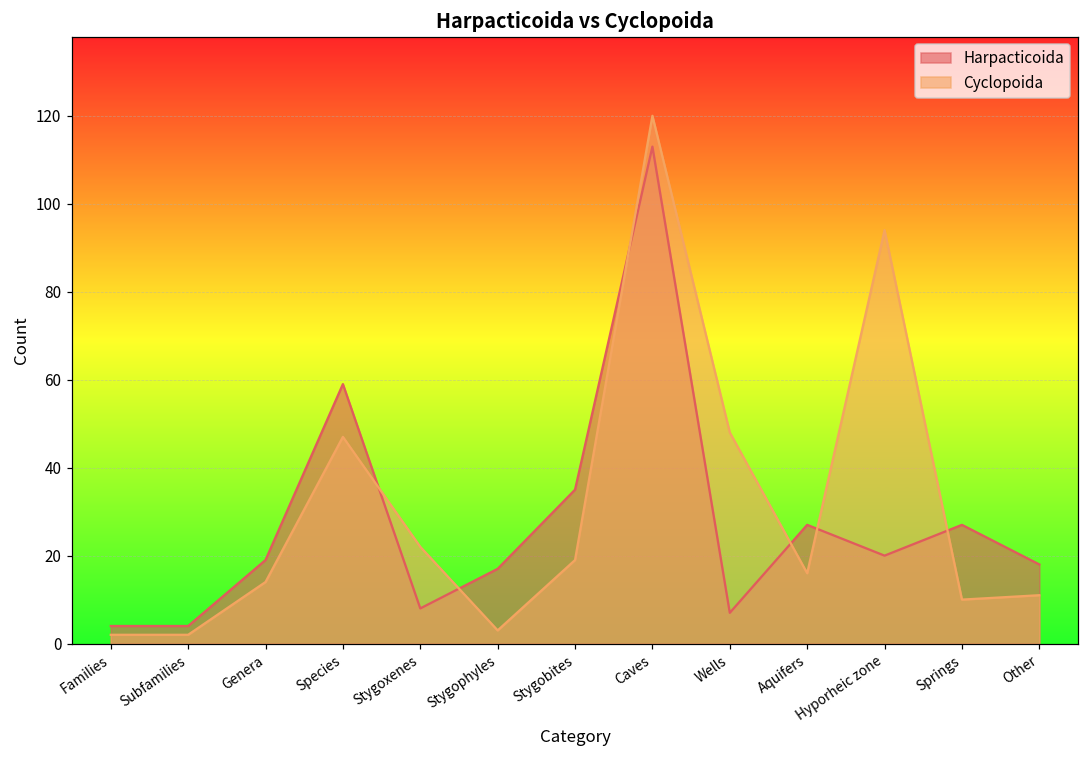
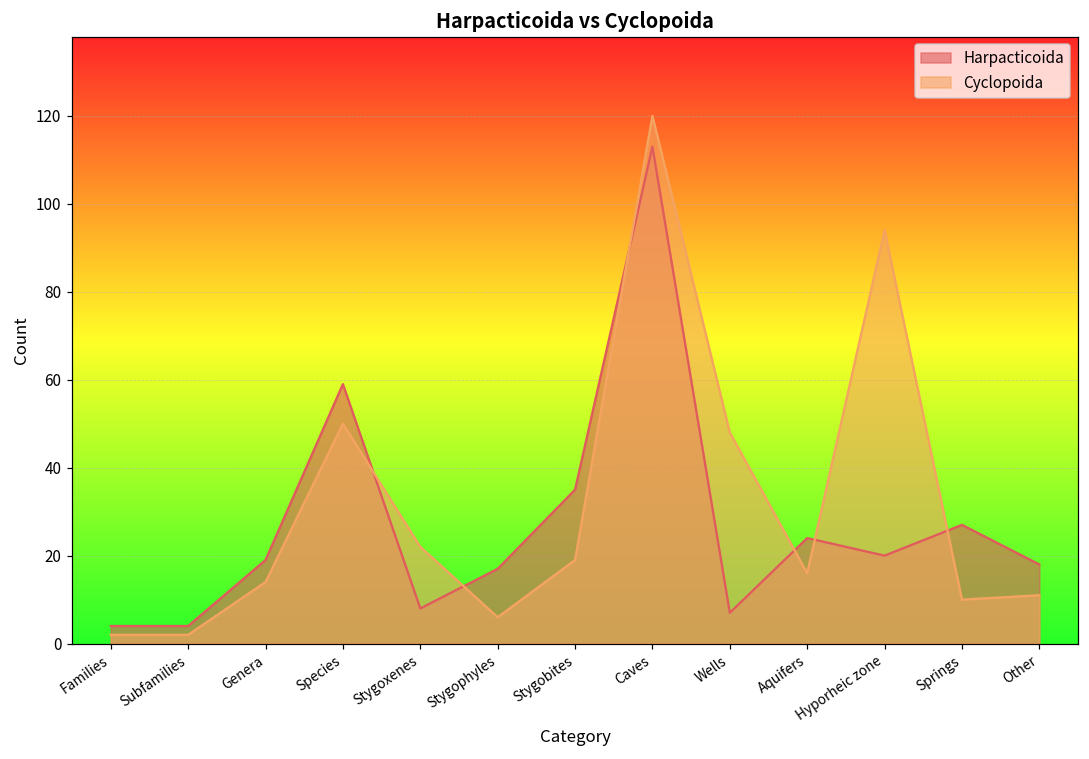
  {
    "Harpacticoida": {
      "Families": 4,
      "Subfamilies": 4,
      "Genera": 19,
      "Species": 59,
      "Stygoxenes": 8,
      "Stygophyles": 17,
      "Stygobites": 35,
      "Caves": 113,
      "Wells": 7,
-     "Aquifers": 27,
+     "Aquifers": 24,
      "Hyporheic zone": 20,
      "Springs": 27,
      "Other": 18
    },
    "Cyclopoida": {
      "Families": 2,
      "Subfamilies": 2,
      "Genera": 14,
-     "Species": 47,
+     "Species": 50,
      "Stygoxenes": 22,
-     "Stygophyles": 3,
+     "Stygophyles": 6,
      "Stygobites": 19,
      "Caves": 120,
      "Wells": 48,
      "Aquifers": 16,
      "Hyporheic zone": 94,
      "Springs": 10,
      "Other": 11
    }
  }
